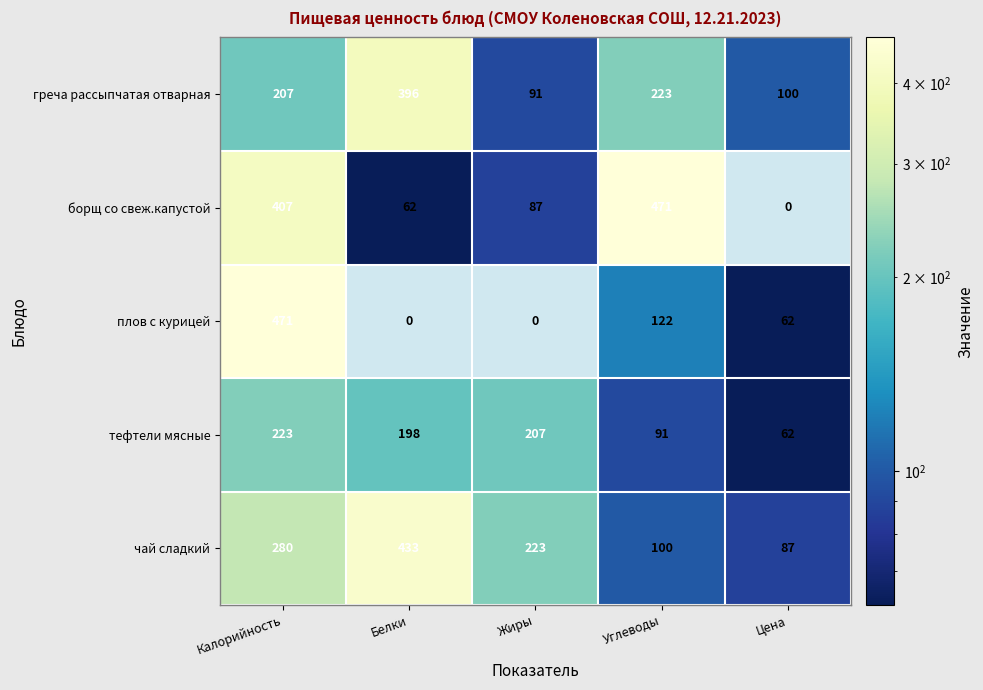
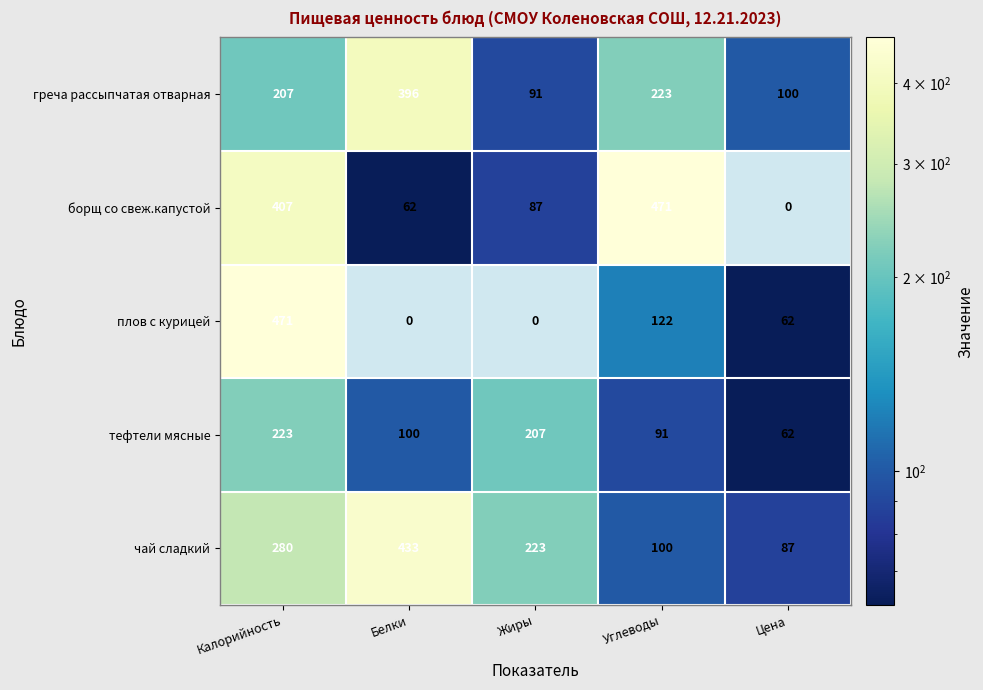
  {
    "греча рассыпчатая отварная": {
      "Калорийность": 207,
      "Белки": 396,
      "Жиры": 91,
      "Углеводы": 223,
      "Цена": 100
    },
    "борщ со свеж.капустой": {
      "Калорийность": 407,
      "Белки": 62,
      "Жиры": 87,
      "Цена": 0
    },
    "плов с курицей": {
      "Белки": 0,
      "Жиры": 0,
      "Углеводы": 122,
      "Цена": 62
    },
    "тефтели мясные": {
      "Калорийность": 223,
-     "Белки": 198,
+     "Белки": 100,
      "Жиры": 207,
      "Углеводы": 91,
      "Цена": 62
    },
    "чай сладкий": {
      "Калорийность": 280,
      "Белки": 433,
      "Жиры": 223,
      "Углеводы": 100,
      "Цена": 87
    }
  }
